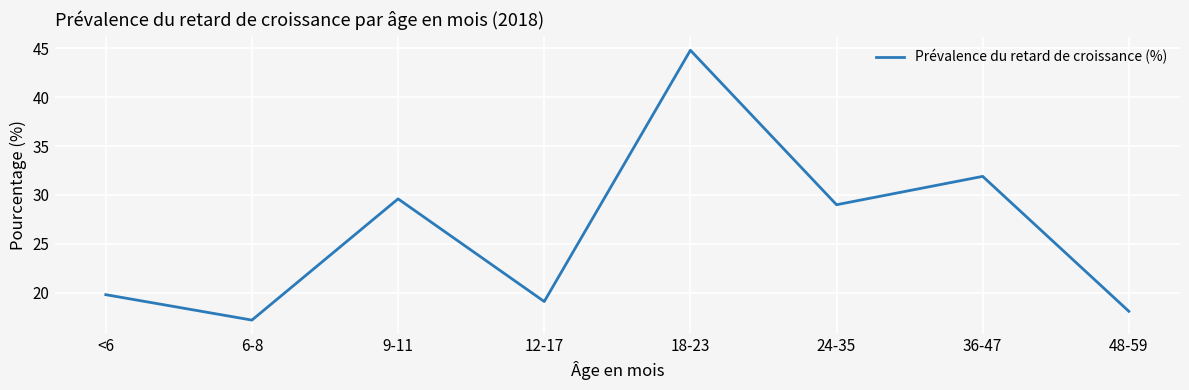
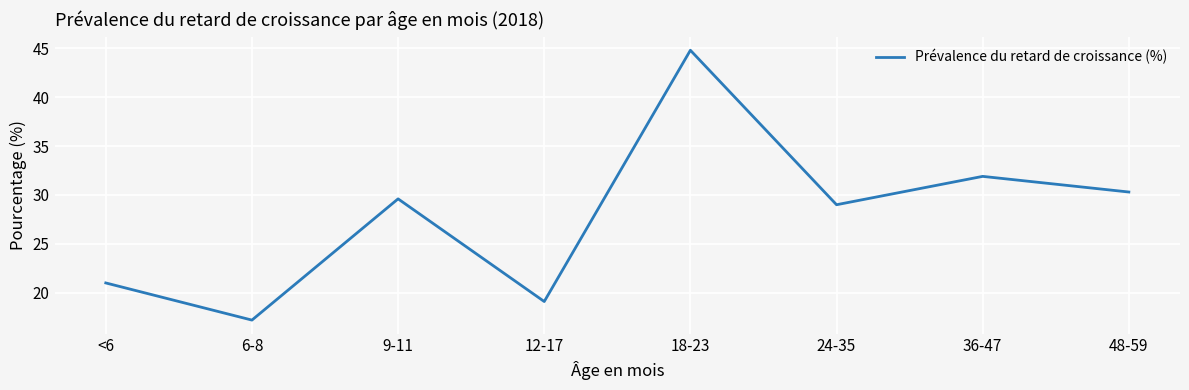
  {
-   "<6": 20,
+   "<6": 21,
    "6-8": 17,
    "9-11": 30,
    "12-17": 19,
    "18-23": 45,
    "24-35": 29,
    "36-47": 32,
-   "48-59": 18
+   "48-59": 30
  }
